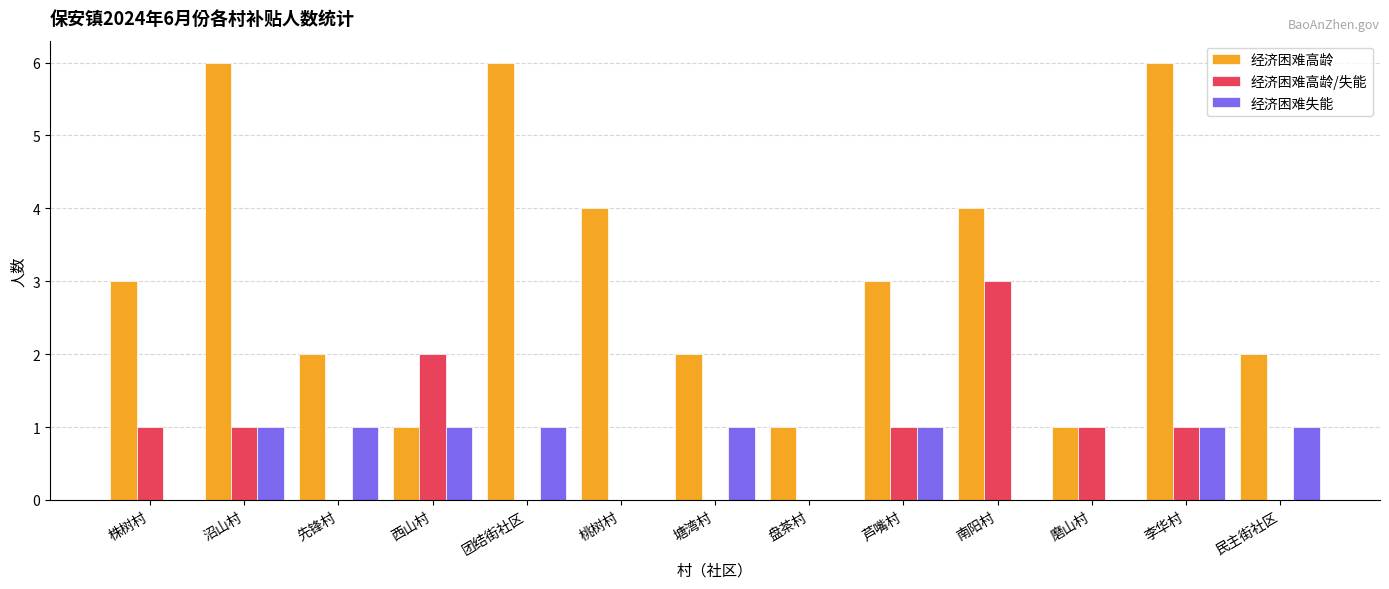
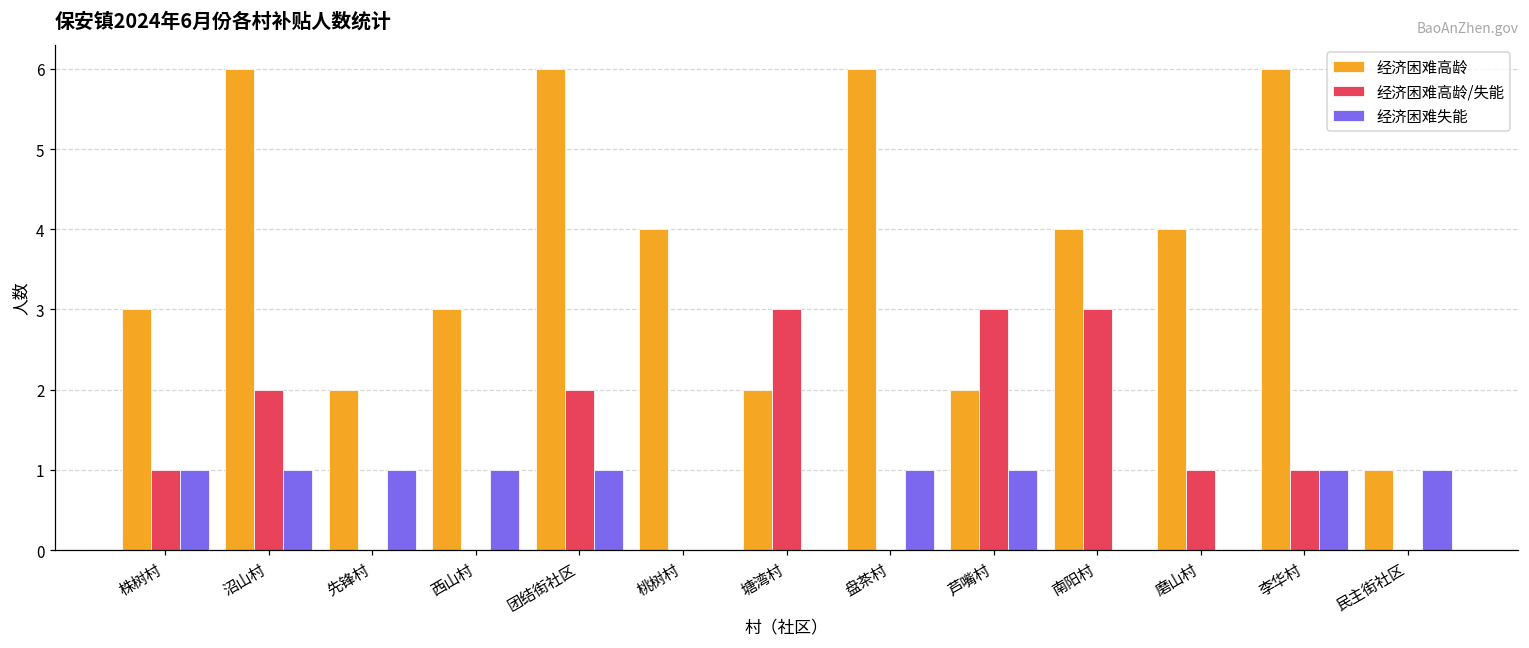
  {
    "经济困难高龄": {
      "株树村": 3,
      "沼山村": 6,
      "先锋村": 2,
-     "西山村": 1,
+     "西山村": 3,
      "团结街社区": 6,
      "桃树村": 4,
      "塘湾村": 2,
-     "盘茶村": 1,
-     "芦嘴村": 3,
+     "盘茶村": 6,
+     "芦嘴村": 2,
      "南阳村": 4,
-     "磨山村": 1,
+     "磨山村": 4,
      "李华村": 6,
-     "民主街社区": 2
+     "民主街社区": 1
    },
    "经济困难高龄/失能": {
      "株树村": 1,
-     "沼山村": 1,
+     "沼山村": 2,
      "先锋村": 0,
-     "西山村": 2,
-     "团结街社区": 0,
+     "西山村": 0,
+     "团结街社区": 2,
      "桃树村": 0,
-     "塘湾村": 0,
+     "塘湾村": 3,
      "盘茶村": 0,
-     "芦嘴村": 1,
+     "芦嘴村": 3,
      "南阳村": 3,
      "磨山村": 1,
      "李华村": 1,
      "民主街社区": 0
    },
    "经济困难失能": {
-     "株树村": 0,
+     "株树村": 1,
      "沼山村": 1,
      "先锋村": 1,
      "西山村": 1,
      "团结街社区": 1,
      "桃树村": 0,
-     "塘湾村": 1,
-     "盘茶村": 0,
+     "塘湾村": 0,
+     "盘茶村": 1,
      "芦嘴村": 1,
      "南阳村": 0,
      "磨山村": 0,
      "李华村": 1,
      "民主街社区": 1
    }
  }
